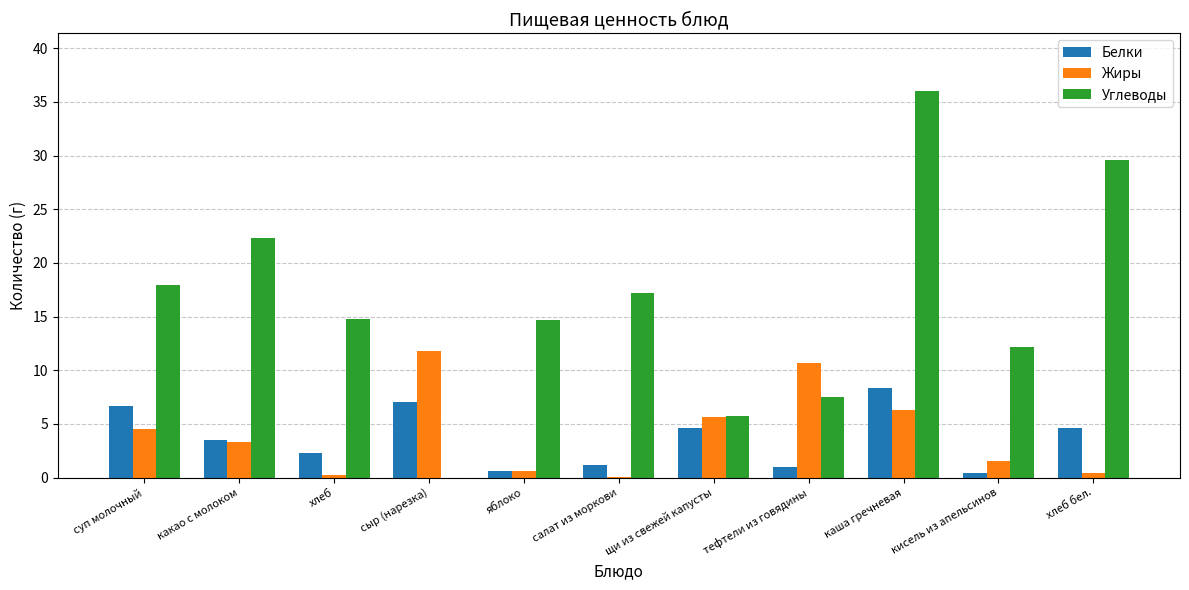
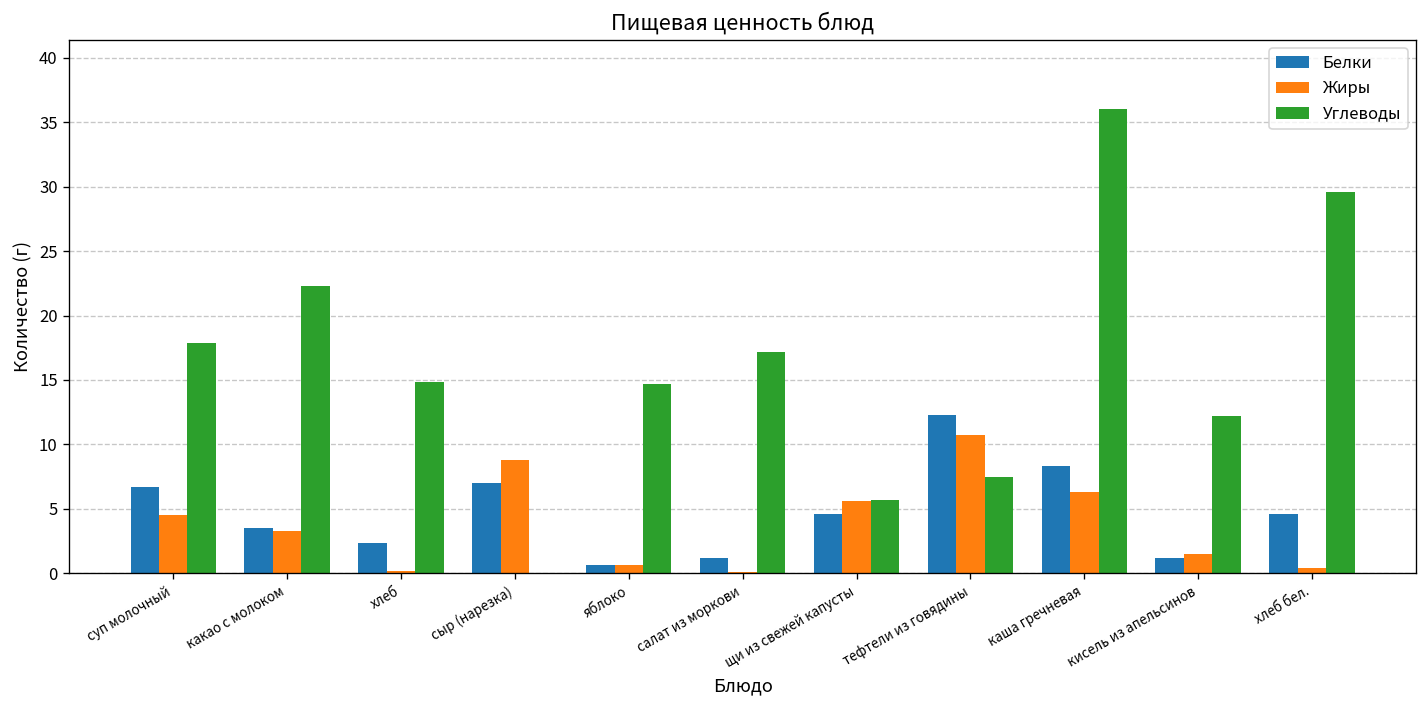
  {
    "Белки": {
      "суп молочный": 6.7,
      "какао с молоком": 3.5,
      "хлеб": 2.3,
      "сыр (нарезка)": 7.0,
      "яблоко": 0.6,
      "салат из моркови": 1.2,
      "щи из свежей капусты": 4.6,
-     "тефтели из говядины": 1.0,
+     "тефтели из говядины": 12.3,
      "каша гречневая": 8.3,
-     "кисель из апельсинов": 0.4,
+     "кисель из апельсинов": 1.2,
      "хлеб бел.": 4.6
    },
    "Жиры": {
      "суп молочный": 4.5,
      "какао с молоком": 3.3,
-     "сыр (нарезка)": 11.8,
+     "сыр (нарезка)": 8.8,
      "яблоко": 0.6,
      "щи из свежей капусты": 5.6,
      "тефтели из говядины": 10.7,
      "каша гречневая": 6.3,
      "кисель из апельсинов": 1.5,
      "хлеб бел.": 0.4
    },
    "Углеводы": {
      "суп молочный": 17.9,
      "какао с молоком": 22.3,
      "хлеб": 14.8,
      "сыр (нарезка)": 0.0,
      "яблоко": 14.7,
      "салат из моркови": 17.2,
      "щи из свежей капусты": 5.7,
      "тефтели из говядины": 7.5,
      "каша гречневая": 36.0,
      "кисель из апельсинов": 12.2,
      "хлеб бел.": 29.6
    }
  }
